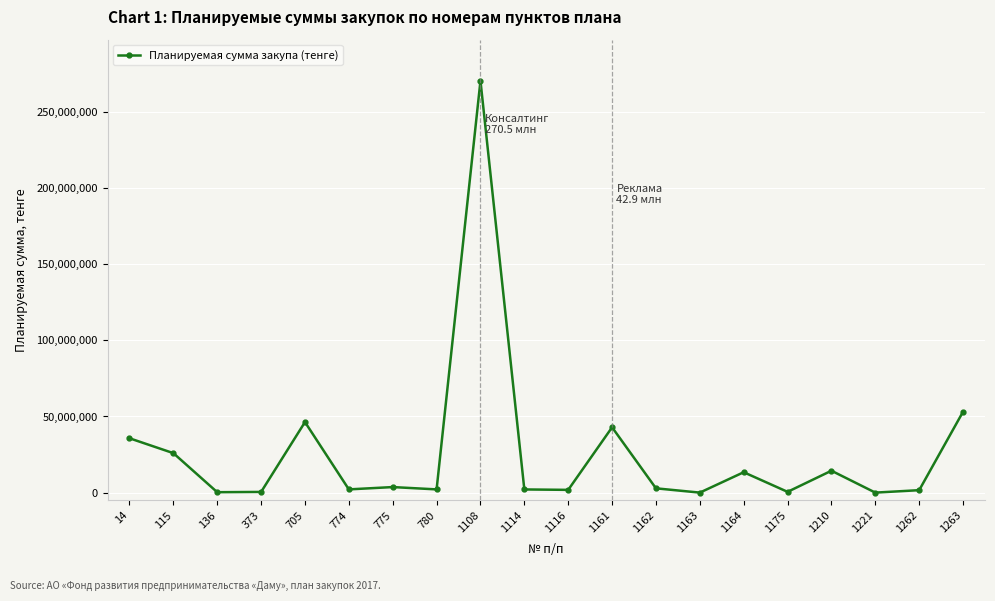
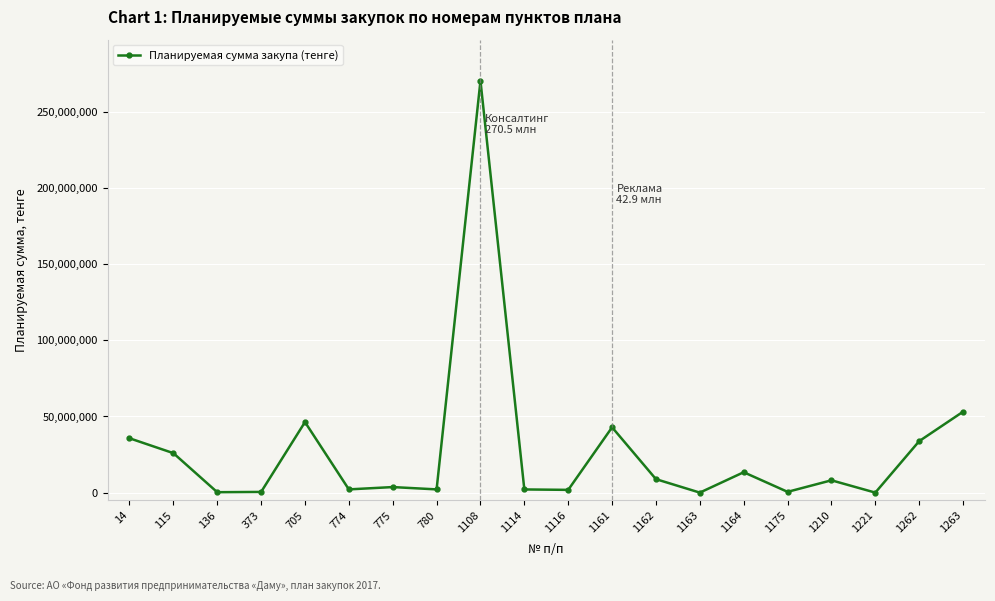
  {
    "14": "36,000,000",
    "115": "26,000,000",
    "136": "0",
    "373": "0",
    "705": "46,000,000",
    "774": "2,000,000",
    "775": "4,000,000",
    "780": "2,000,000",
    "1108": "271,000,000",
    "1114": "2,000,000",
    "1116": "2,000,000",
    "1161": "43,000,000",
-   "1162": "3,000,000",
+   "1162": "9,000,000",
    "1163": "0",
    "1164": "13,000,000",
    "1175": "1,000,000",
-   "1210": "14,000,000",
+   "1210": "8,000,000",
    "1221": "0",
-   "1262": "2,000,000",
+   "1262": "34,000,000",
    "1263": "53,000,000"
  }
